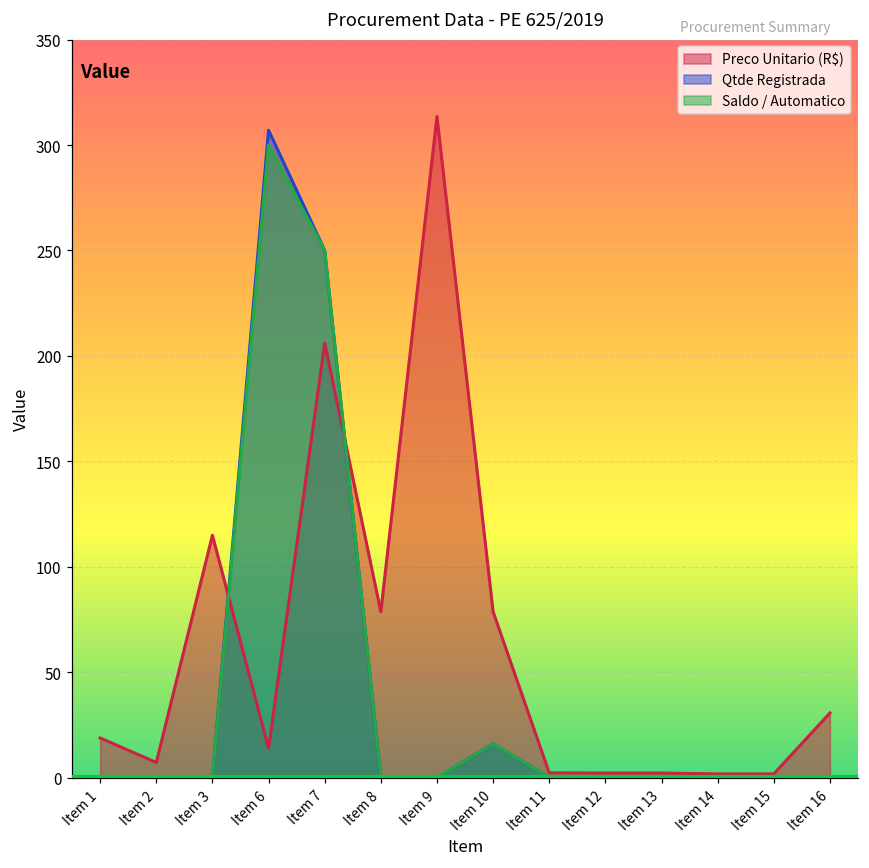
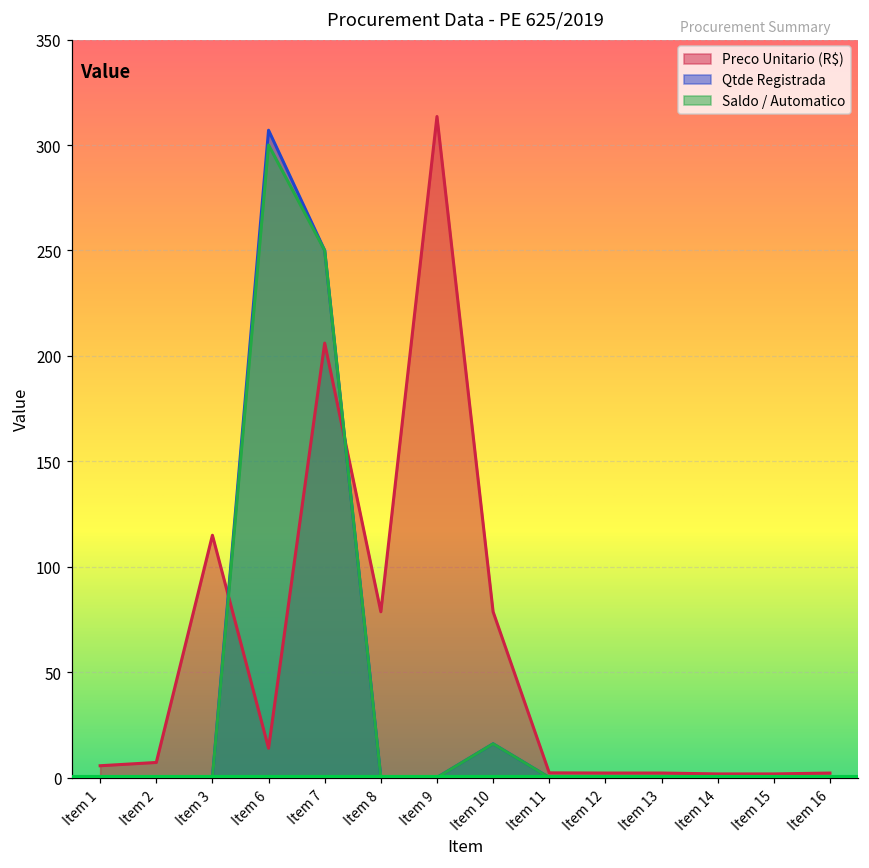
  {
    "Preco Unitario (R$)": {
-     "Item 1": 19,
+     "Item 1": 6,
      "Item 2": 7,
      "Item 3": 115,
      "Item 6": 14,
      "Item 7": 206,
      "Item 8": 79,
      "Item 9": 314,
      "Item 10": 79,
      "Item 11": 2,
      "Item 12": 2,
      "Item 13": 2,
      "Item 14": 2,
      "Item 15": 2,
-     "Item 16": 31
+     "Item 16": 2
    },
    "Qtde Registrada": {
      "Item 6": 307
    },
    "Saldo / Automatico": {
      "Item 6": 300
    }
  }
